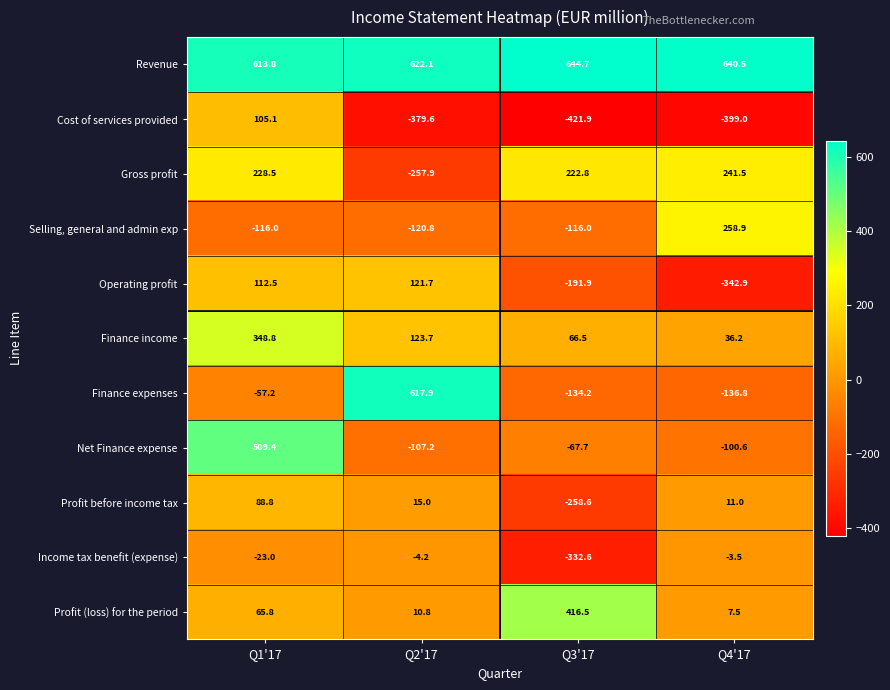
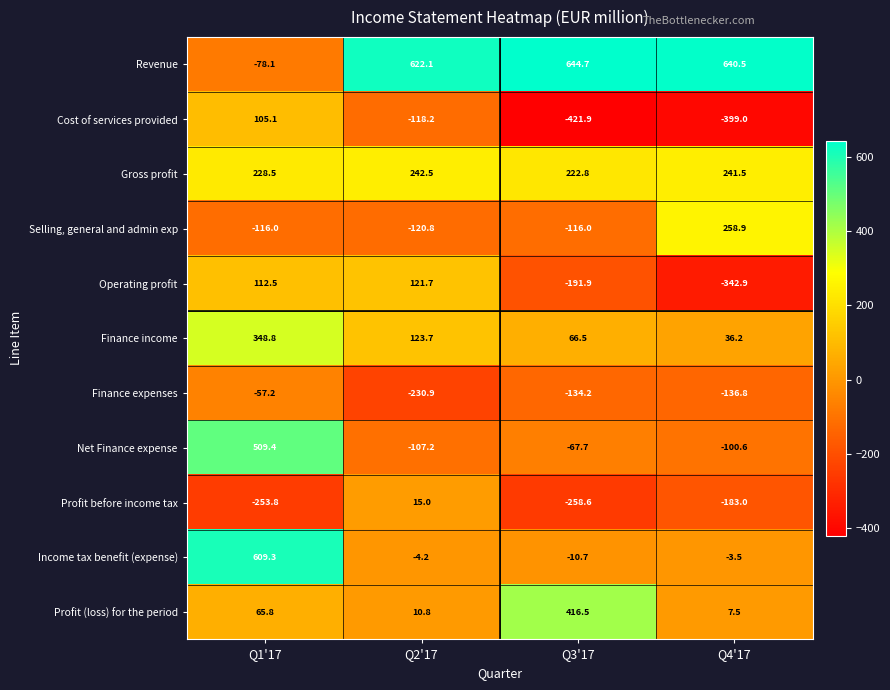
  {
    "Revenue": {
-     "Q1'17": 613.8,
+     "Q1'17": -78.1,
      "Q2'17": 622.1,
      "Q3'17": 644.7,
      "Q4'17": 640.5
    },
    "Cost of services provided": {
      "Q1'17": 105.1,
-     "Q2'17": -379.6,
+     "Q2'17": -118.2,
      "Q3'17": -421.9,
      "Q4'17": -399.0
    },
    "Gross profit": {
      "Q1'17": 228.5,
-     "Q2'17": -257.9,
+     "Q2'17": 242.5,
      "Q3'17": 222.8,
      "Q4'17": 241.5
    },
    "Selling, general and admin exp": {
      "Q1'17": -116.0,
      "Q2'17": -120.8,
      "Q3'17": -116.0,
      "Q4'17": 258.9
    },
    "Operating profit": {
      "Q1'17": 112.5,
      "Q2'17": 121.7,
      "Q3'17": -191.9,
      "Q4'17": -342.9
    },
    "Finance income": {
      "Q1'17": 348.8,
      "Q2'17": 123.7,
      "Q3'17": 66.5,
      "Q4'17": 36.2
    },
    "Finance expenses": {
      "Q1'17": -57.2,
-     "Q2'17": 617.9,
+     "Q2'17": -230.9,
      "Q3'17": -134.2,
      "Q4'17": -136.8
    },
    "Net Finance expense": {
      "Q1'17": 509.4,
      "Q2'17": -107.2,
      "Q3'17": -67.7,
      "Q4'17": -100.6
    },
    "Profit before income tax": {
-     "Q1'17": 88.8,
+     "Q1'17": -253.8,
      "Q2'17": 15.0,
      "Q3'17": -258.6,
-     "Q4'17": 11.0
+     "Q4'17": -183.0
    },
    "Income tax benefit (expense)": {
-     "Q1'17": -23.0,
+     "Q1'17": 609.3,
      "Q2'17": -4.2,
-     "Q3'17": -332.6,
+     "Q3'17": -10.7,
      "Q4'17": -3.5
    },
    "Profit (loss) for the period": {
      "Q1'17": 65.8,
      "Q2'17": 10.8,
      "Q3'17": 416.5,
      "Q4'17": 7.5
    }
  }
